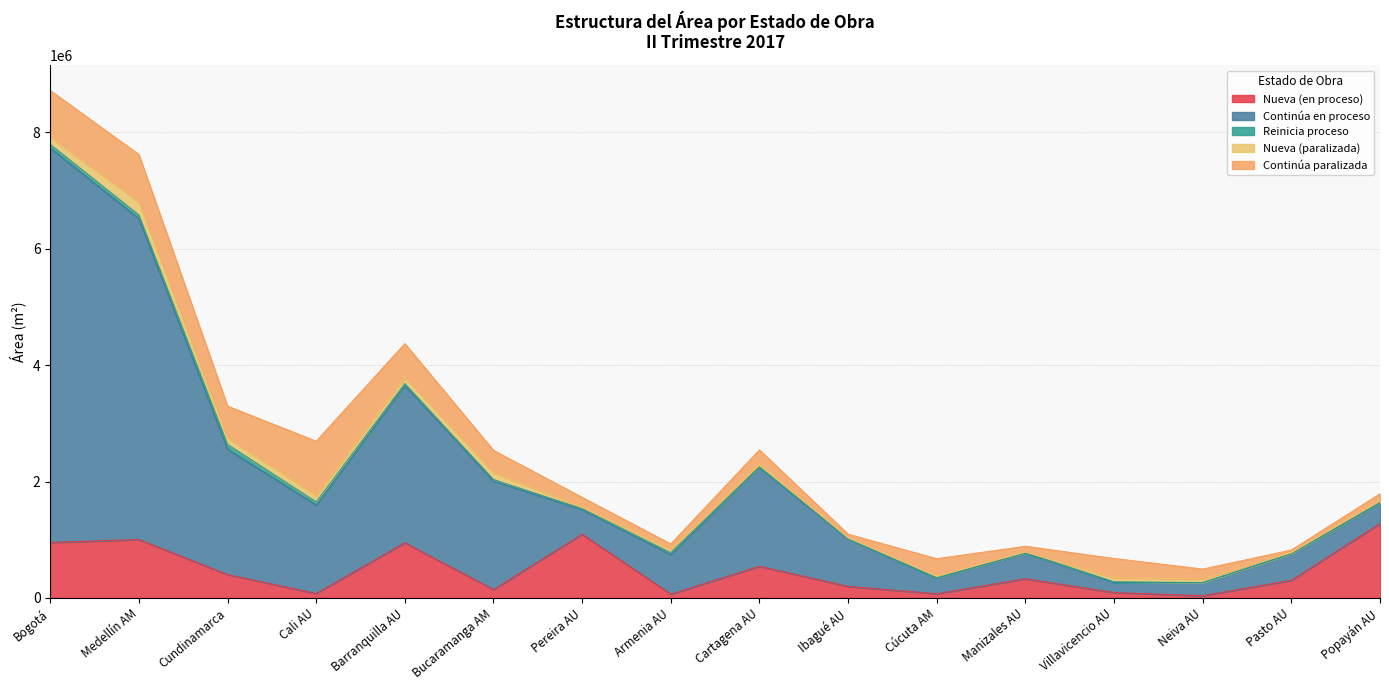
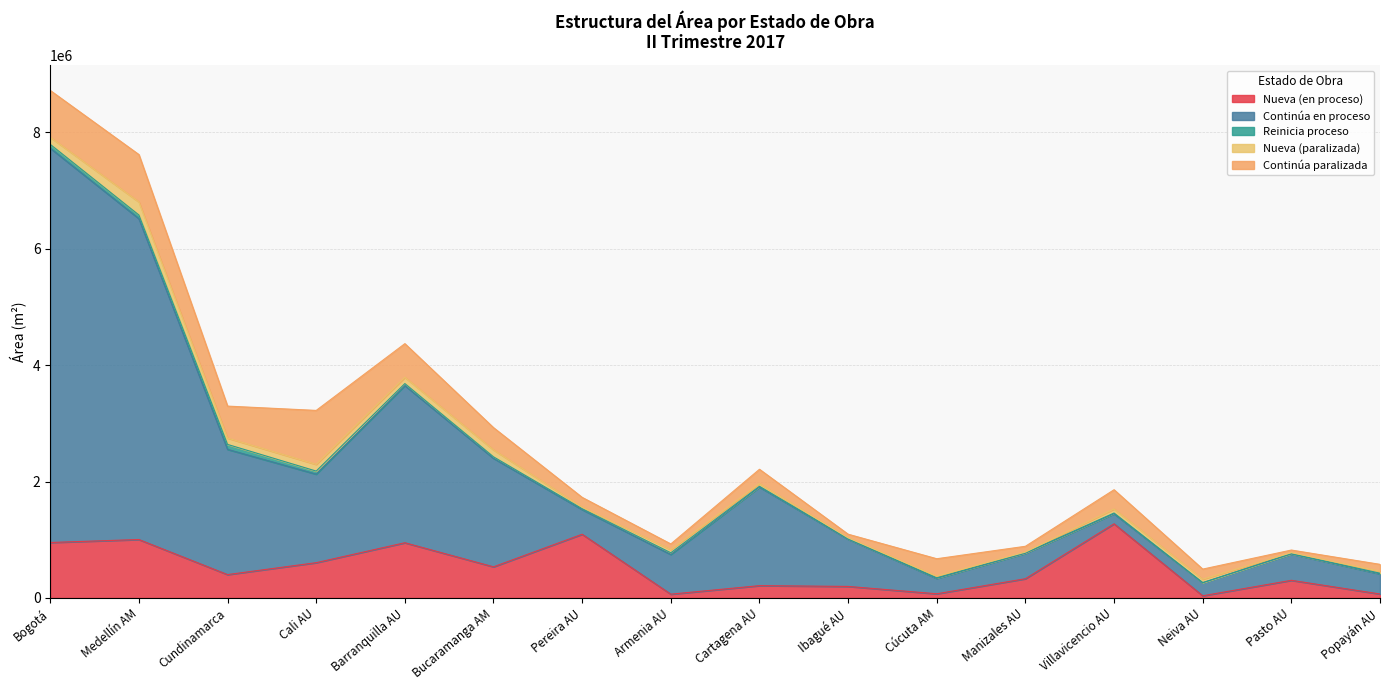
  {
    "Nueva (en proceso)": {
      "Bogotá": 1000000,
      "Medellín AM": 1000000,
      "Cundinamarca": 400000,
-     "Cali AU": 100000,
+     "Cali AU": 600000,
      "Barranquilla AU": 900000,
-     "Bucaramanga AM": 100000,
+     "Bucaramanga AM": 500000,
      "Pereira AU": 1100000,
      "Armenia AU": 100000,
-     "Cartagena AU": 500000,
+     "Cartagena AU": 200000,
      "Ibagué AU": 200000,
      "Cúcuta AM": 100000,
      "Manizales AU": 300000,
-     "Villavicencio AU": 100000,
+     "Villavicencio AU": 1300000,
      "Neiva AU": 0,
      "Pasto AU": 300000,
-     "Popayán AU": 1300000
+     "Popayán AU": 100000
    }
  }
